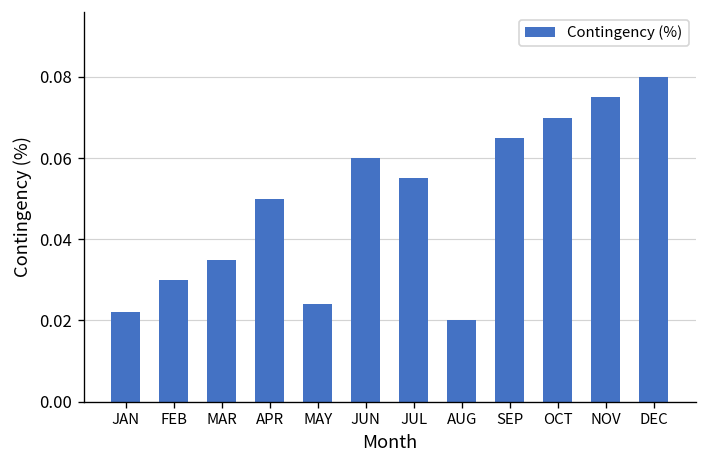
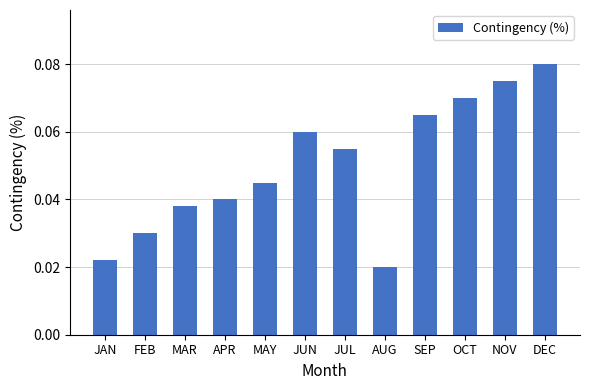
  {
    "JAN": 0.022,
    "FEB": 0.030,
-   "MAR": 0.035,
-   "APR": 0.05,
-   "MAY": 0.024,
+   "MAR": 0.038,
+   "APR": 0.04,
+   "MAY": 0.045,
    "JUN": 0.060,
    "JUL": 0.055,
    "AUG": 0.020,
    "SEP": 0.065,
    "OCT": 0.070,
    "NOV": 0.075,
    "DEC": 0.080
  }
